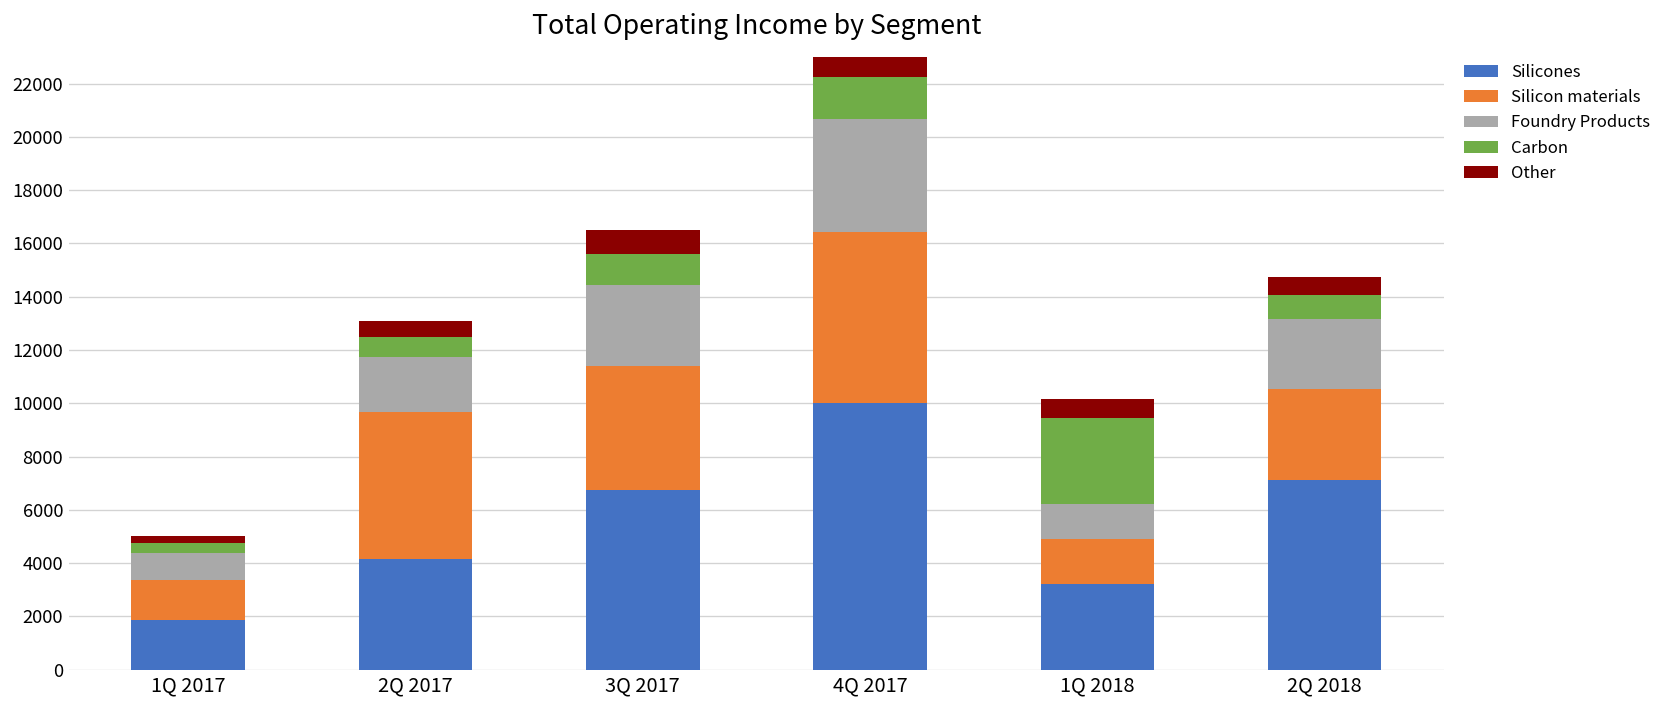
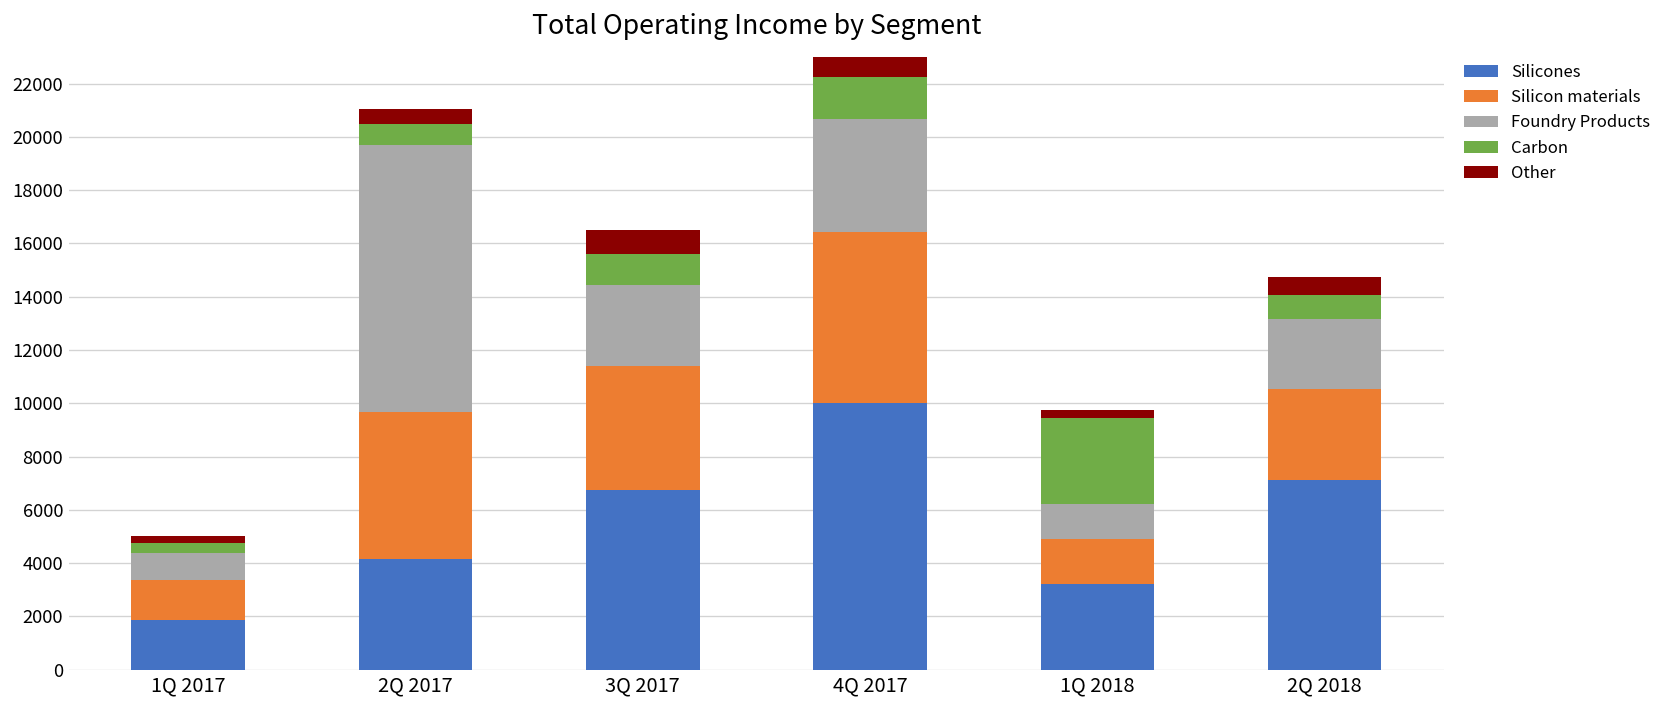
  {
    "Silicones": {
      "1Q 2017": 1900,
      "2Q 2017": 4200,
      "3Q 2017": 6800,
      "4Q 2017": 10000,
      "1Q 2018": 3200,
      "2Q 2018": 7100
    },
    "Silicon materials": {
      "1Q 2017": 1500,
      "2Q 2017": 5500,
      "3Q 2017": 4700,
      "4Q 2017": 6400,
      "1Q 2018": 1700,
      "2Q 2018": 3400
    },
    "Foundry Products": {
      "1Q 2017": 1000,
-     "2Q 2017": 2100,
+     "2Q 2017": 10000,
      "3Q 2017": 3000,
      "4Q 2017": 4200,
      "1Q 2018": 1300,
      "2Q 2018": 2600
    },
    "Carbon": {
      "1Q 2017": 400,
      "2Q 2017": 800,
      "3Q 2017": 1200,
      "4Q 2017": 1600,
      "1Q 2018": 3200,
      "2Q 2018": 900
    },
    "Other": {
      "1Q 2017": 300,
      "2Q 2017": 600,
      "3Q 2017": 900,
-     "1Q 2018": 700,
+     "1Q 2018": 300,
      "2Q 2018": 700
    }
  }
